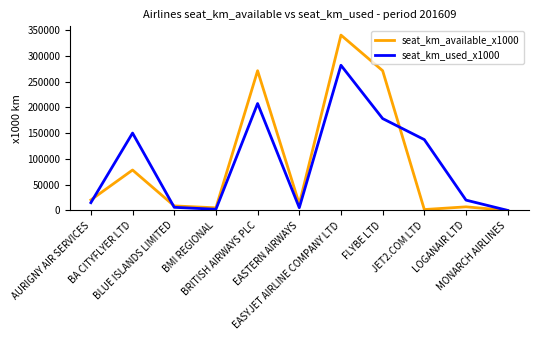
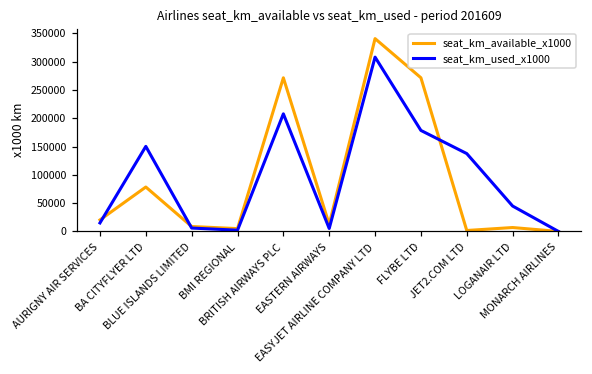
  {
    "seat_km_available_x1000": {
      "AURIGNY AIR SERVICES": 20000,
      "BA CITYFLYER LTD": 80000,
      "BRITISH AIRWAYS PLC": 270000,
      "EASTERN AIRWAYS": 10000,
      "EASYJET AIRLINE COMPANY LTD": 340000,
      "FLYBE LTD": 270000,
      "JET2.COM LTD": 0,
      "LOGANAIR LTD": 10000
    },
    "seat_km_used_x1000": {
      "AURIGNY AIR SERVICES": 20000,
      "BA CITYFLYER LTD": 150000,
      "BRITISH AIRWAYS PLC": 210000,
      "EASTERN AIRWAYS": 10000,
-     "EASYJET AIRLINE COMPANY LTD": 280000,
+     "EASYJET AIRLINE COMPANY LTD": 310000,
      "FLYBE LTD": 180000,
      "JET2.COM LTD": 140000,
-     "LOGANAIR LTD": 20000
+     "LOGANAIR LTD": 40000
    }
  }
